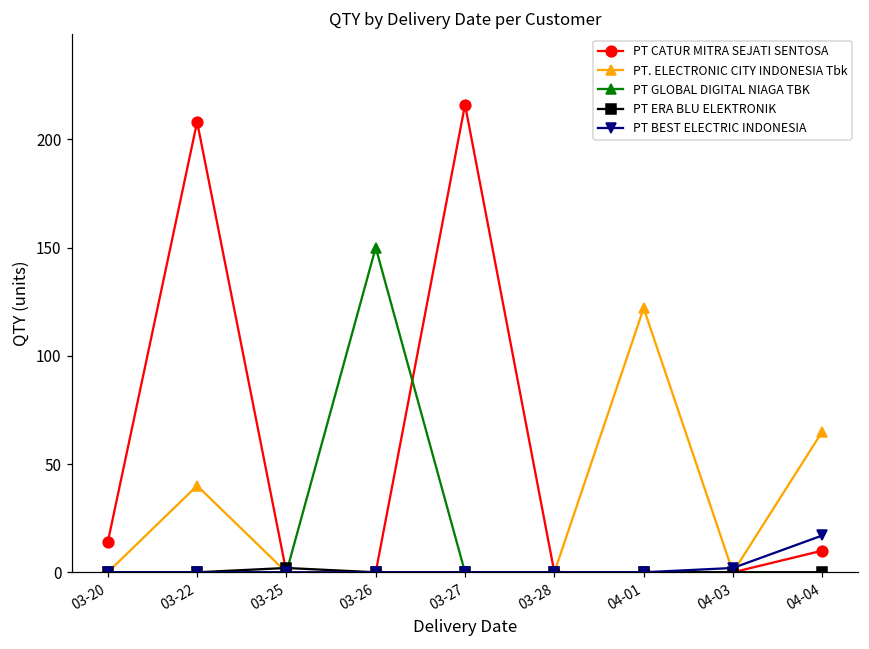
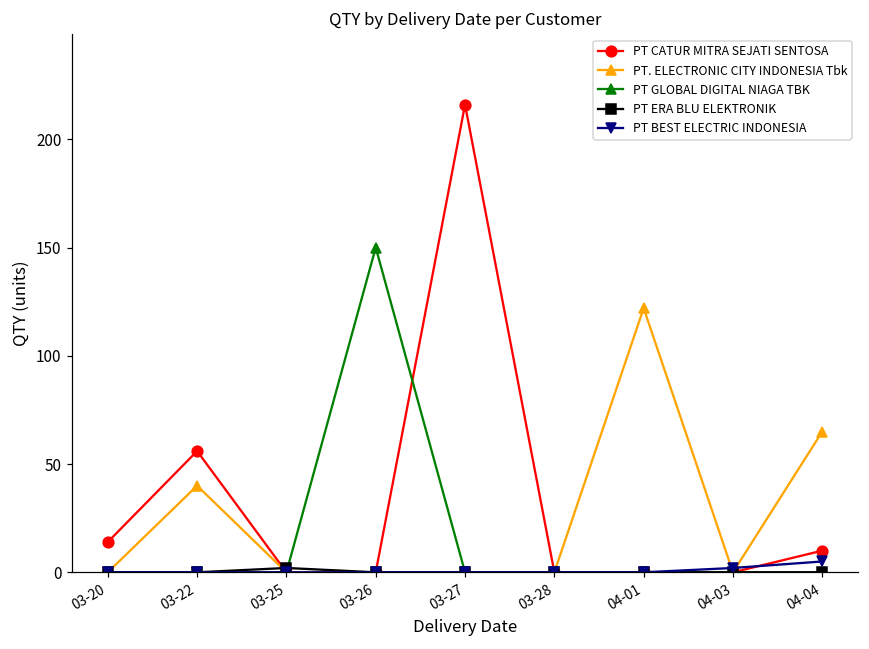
  {
    "PT CATUR MITRA SEJATI SENTOSA": {
      "03-20": 14,
-     "03-22": 208,
+     "03-22": 56,
      "03-27": 216,
      "04-04": 10
    },
    "PT. ELECTRONIC CITY INDONESIA Tbk": {
      "03-22": 40,
      "04-01": 122,
      "04-04": 65
    },
    "PT GLOBAL DIGITAL NIAGA TBK": {
      "03-26": 150
    },
    "PT ERA BLU ELEKTRONIK": {
      "03-25": 2
    },
    "PT BEST ELECTRIC INDONESIA": {
      "04-03": 2,
-     "04-04": 17
+     "04-04": 5
    }
  }
